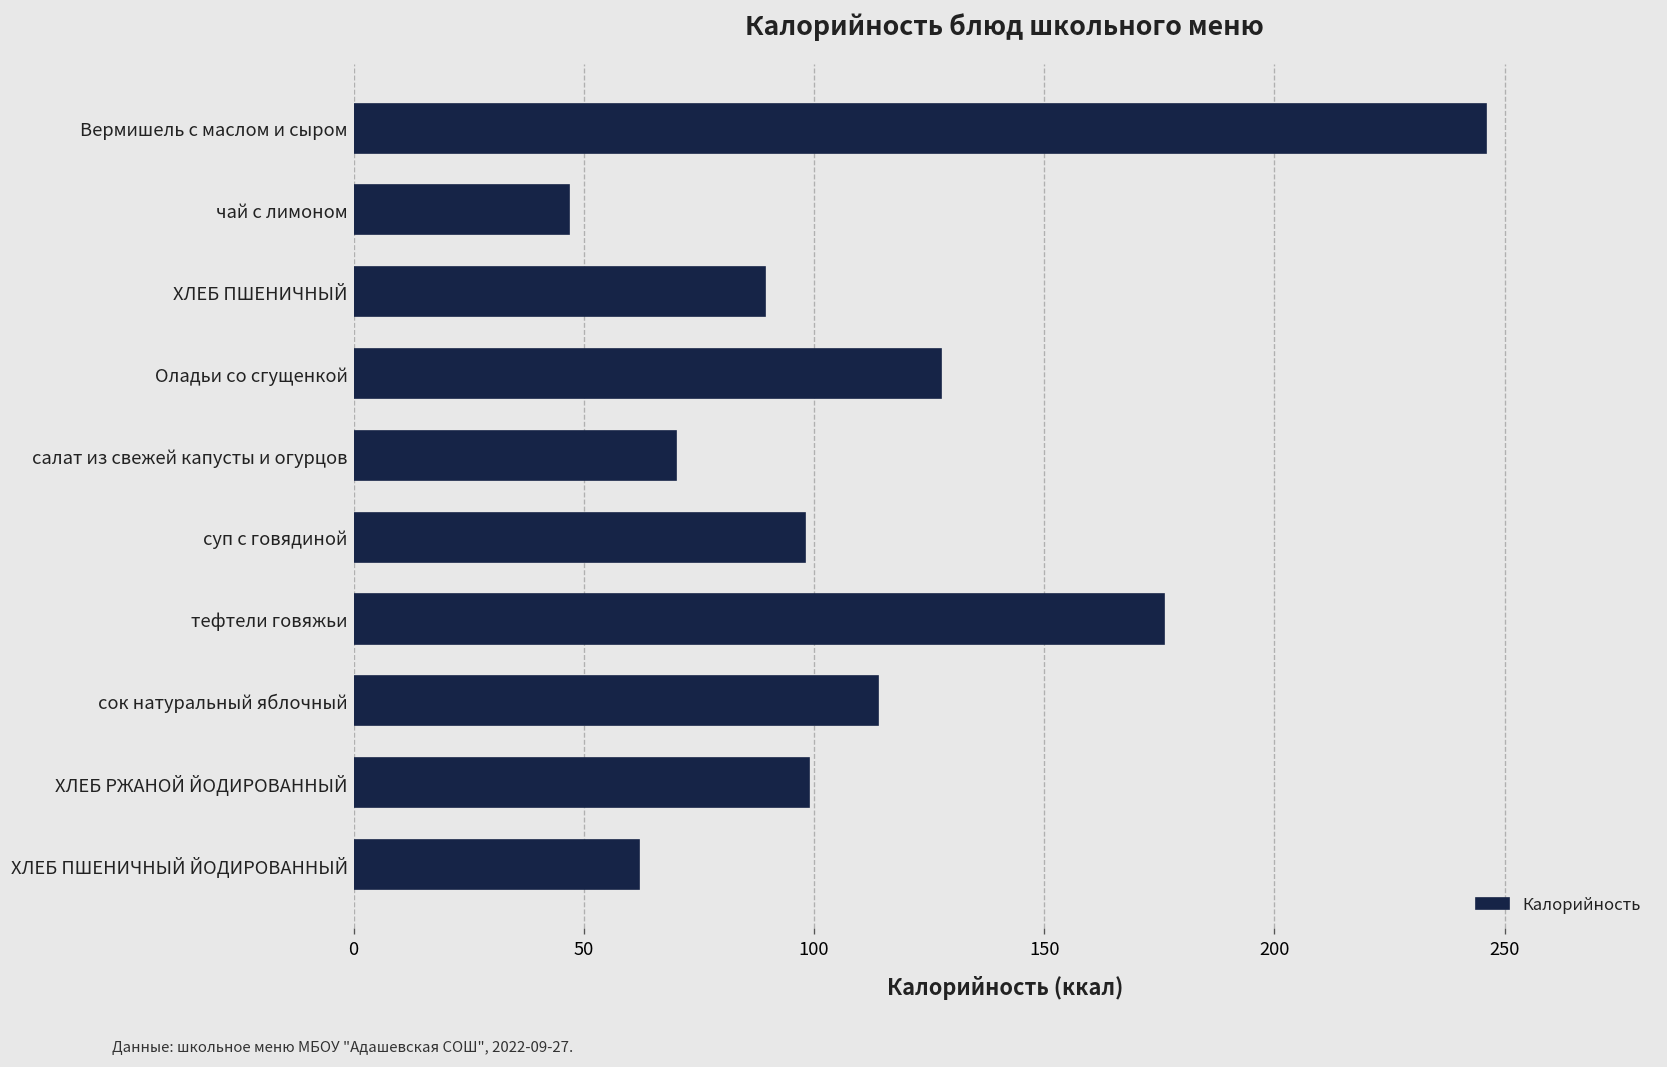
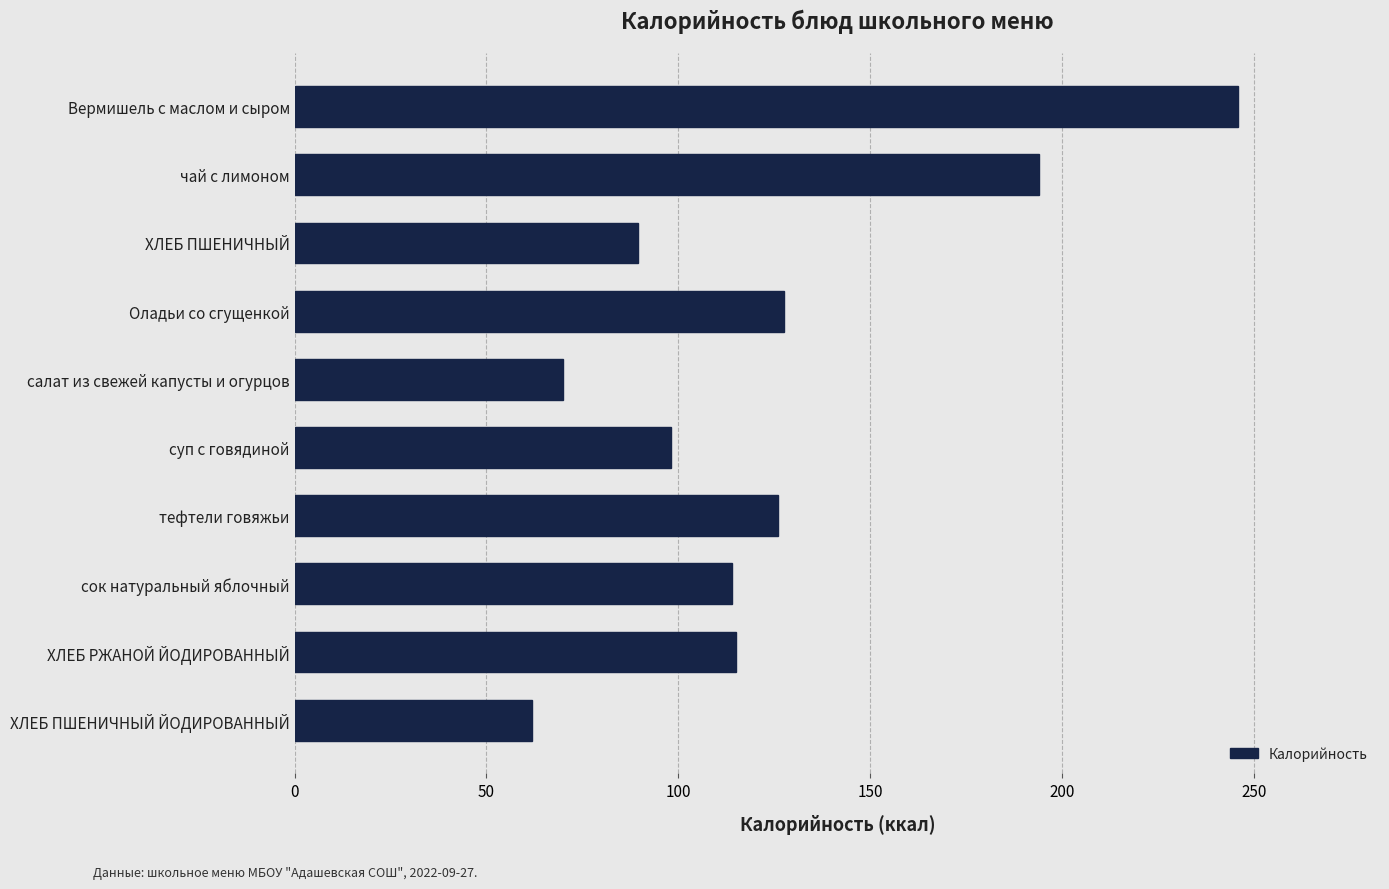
  {
    "Вермишель с маслом и сыром": 246,
-   "чай с лимоном": 47,
+   "чай с лимоном": 194,
    "ХЛЕБ ПШЕНИЧНЫЙ": 89,
    "Оладьи со сгущенкой": 128,
    "салат из свежей капусты и огурцов": 70,
    "суп с говядиной": 98,
-   "тефтели говяжьи": 176,
+   "тефтели говяжьи": 126,
    "сок натуральный яблочный": 114,
-   "ХЛЕБ РЖАНОЙ ЙОДИРОВАННЫЙ": 99,
+   "ХЛЕБ РЖАНОЙ ЙОДИРОВАННЫЙ": 115,
    "ХЛЕБ ПШЕНИЧНЫЙ ЙОДИРОВАННЫЙ": 62
  }
